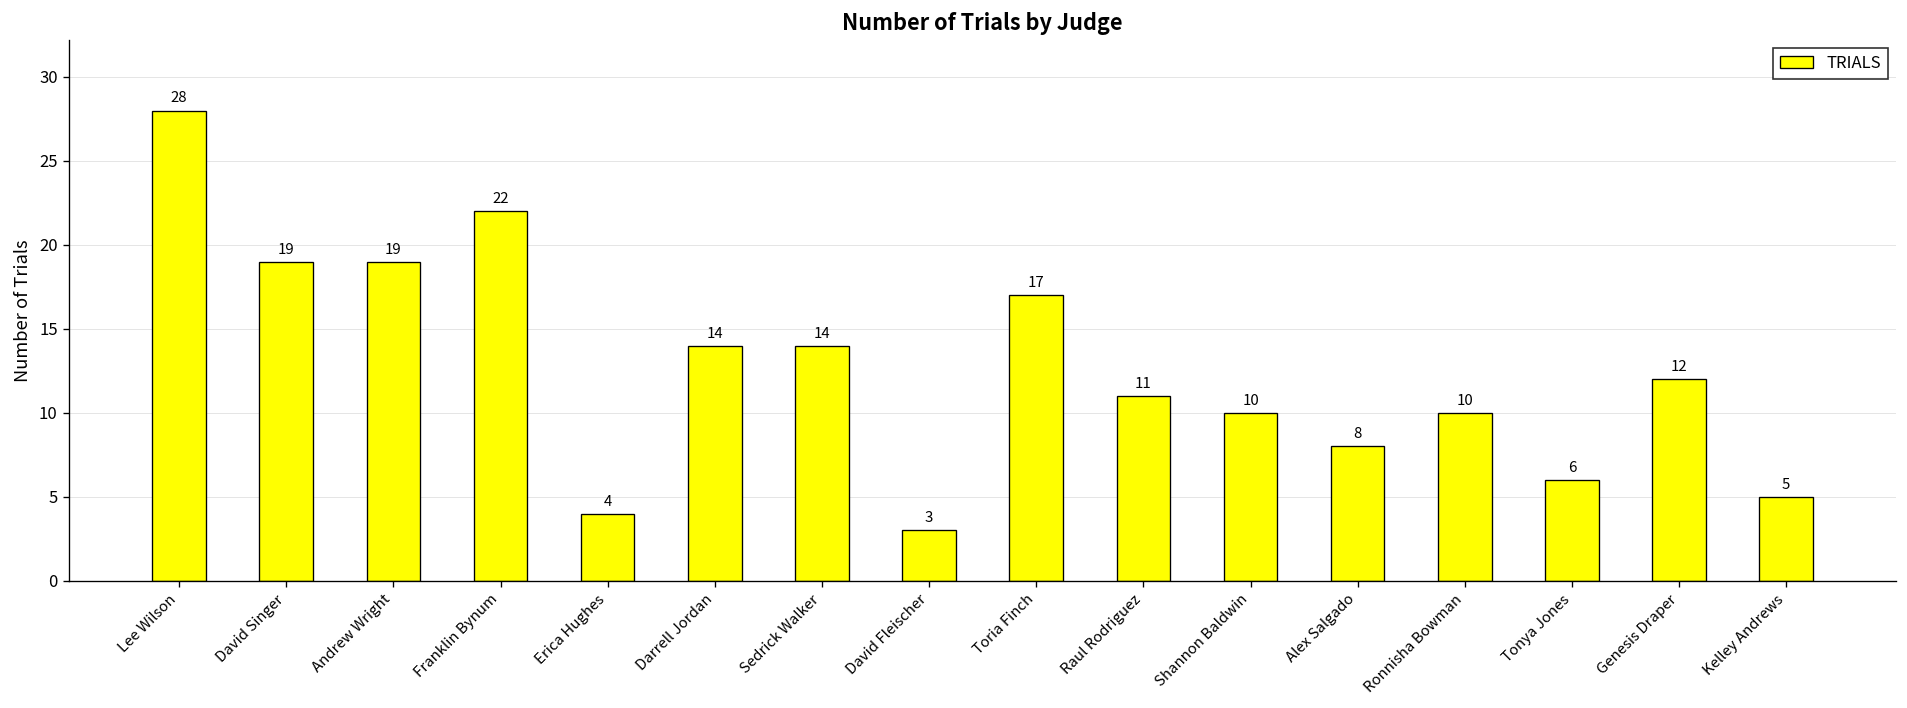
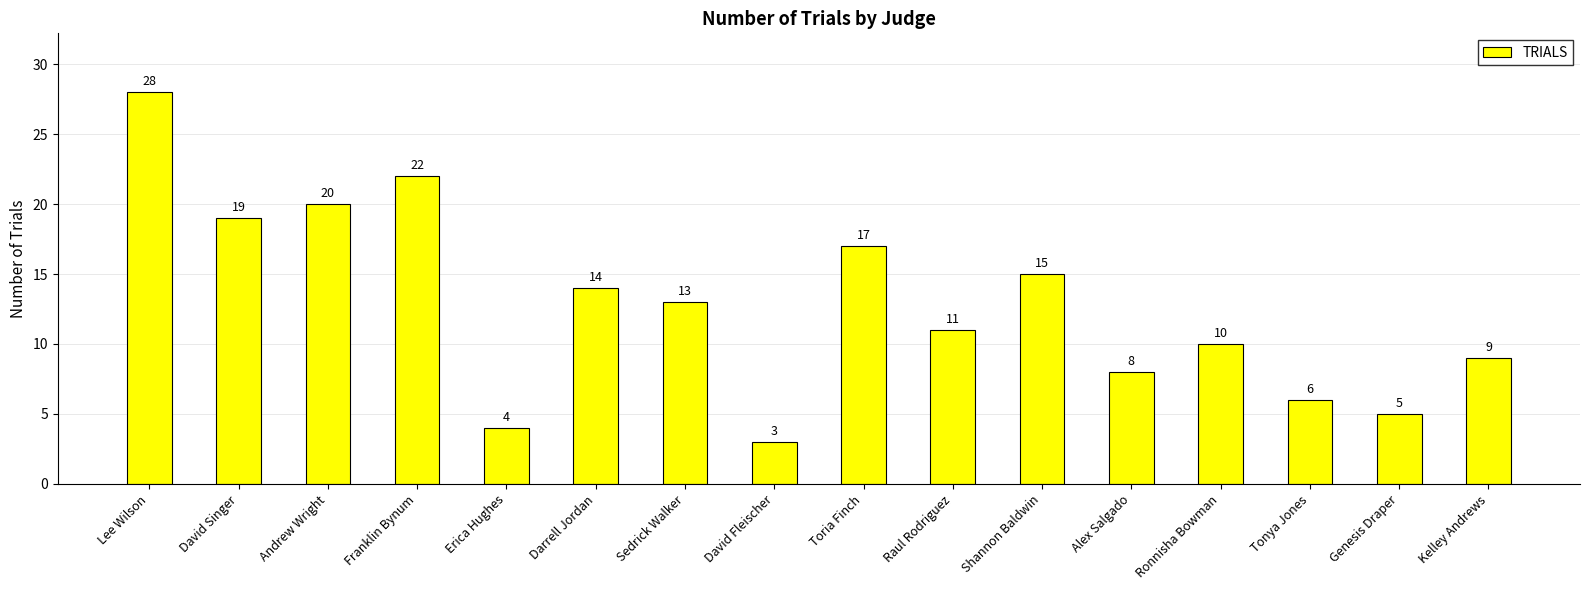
  {
    "Lee Wilson": 28,
    "David Singer": 19,
-   "Andrew Wright": 19,
+   "Andrew Wright": 20,
    "Franklin Bynum": 22,
    "Erica Hughes": 4,
    "Darrell Jordan": 14,
-   "Sedrick Walker": 14,
+   "Sedrick Walker": 13,
    "David Fleischer": 3,
    "Toria Finch": 17,
    "Raul Rodriguez": 11,
-   "Shannon Baldwin": 10,
+   "Shannon Baldwin": 15,
    "Alex Salgado": 8,
    "Ronnisha Bowman": 10,
    "Tonya Jones": 6,
-   "Genesis Draper": 12,
-   "Kelley Andrews": 5
+   "Genesis Draper": 5,
+   "Kelley Andrews": 9
  }
